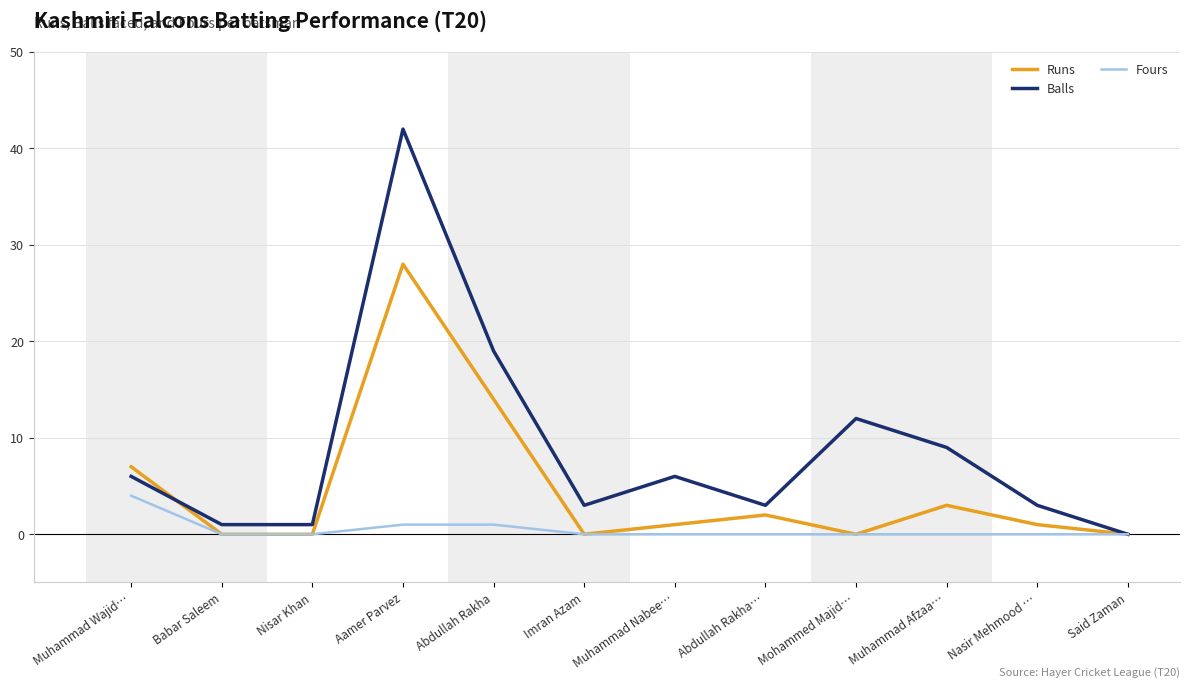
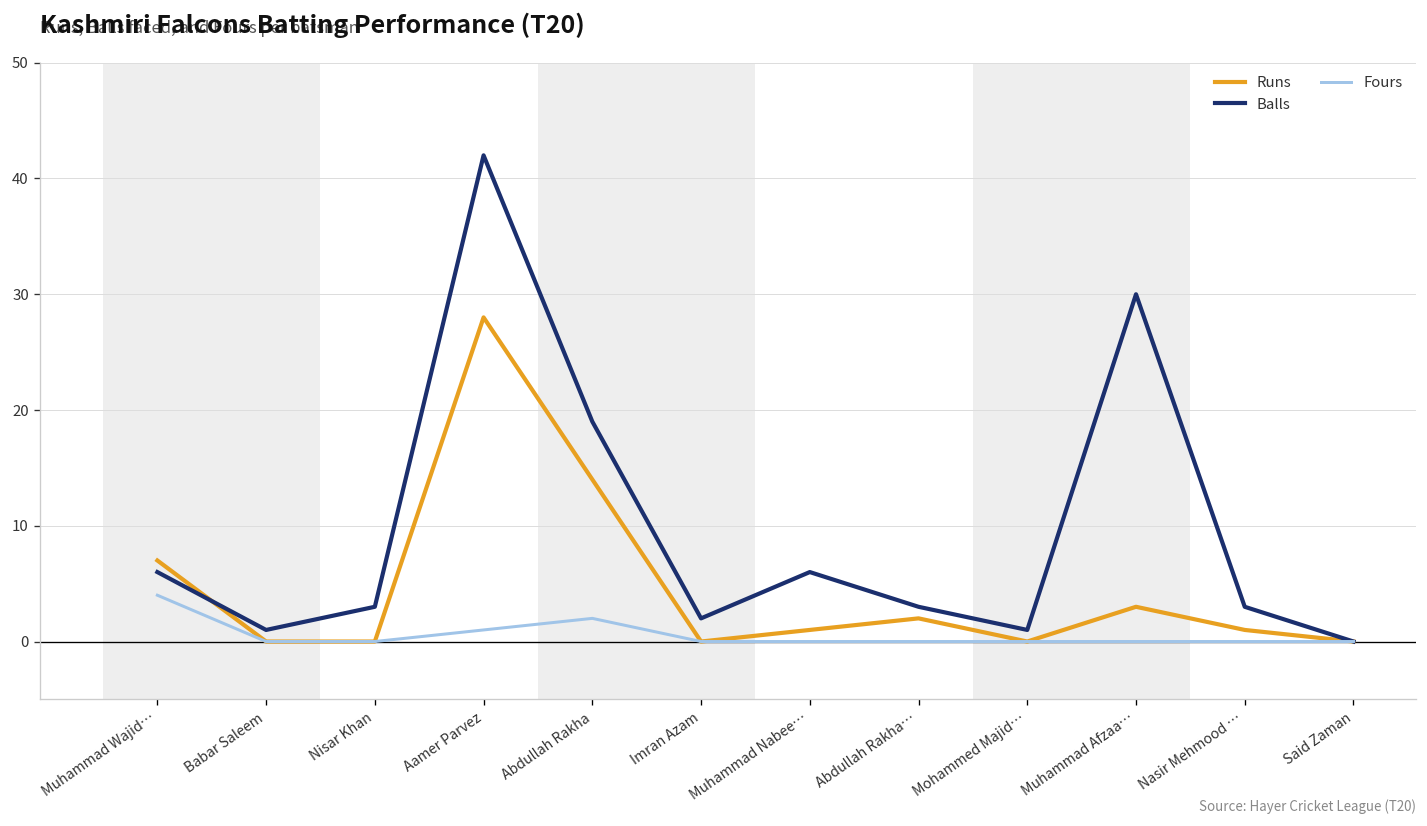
  {
    "Runs": {
      "Muhammad Wajid…": 7,
      "Aamer Parvez": 28,
      "Abdullah Rakha": 14,
      "Muhammad Nabee…": 1,
      "Abdullah Rakha…": 2,
      "Muhammad Afzaa…": 3,
      "Nasir Mehmood …": 1
    },
    "Balls": {
      "Muhammad Wajid…": 6,
      "Babar Saleem": 1,
-     "Nisar Khan": 1,
+     "Nisar Khan": 3,
      "Aamer Parvez": 42,
      "Abdullah Rakha": 19,
-     "Imran Azam": 3,
+     "Imran Azam": 2,
      "Muhammad Nabee…": 6,
      "Abdullah Rakha…": 3,
-     "Mohammed Majid…": 12,
-     "Muhammad Afzaa…": 9,
+     "Mohammed Majid…": 1,
+     "Muhammad Afzaa…": 30,
      "Nasir Mehmood …": 3
    },
    "Fours": {
      "Muhammad Wajid…": 4,
      "Aamer Parvez": 1,
-     "Abdullah Rakha": 1,
+     "Abdullah Rakha": 2,
      "Muhammad Nabee…": 0,
      "Abdullah Rakha…": 0,
      "Muhammad Afzaa…": 0,
      "Nasir Mehmood …": 0
    }
  }
